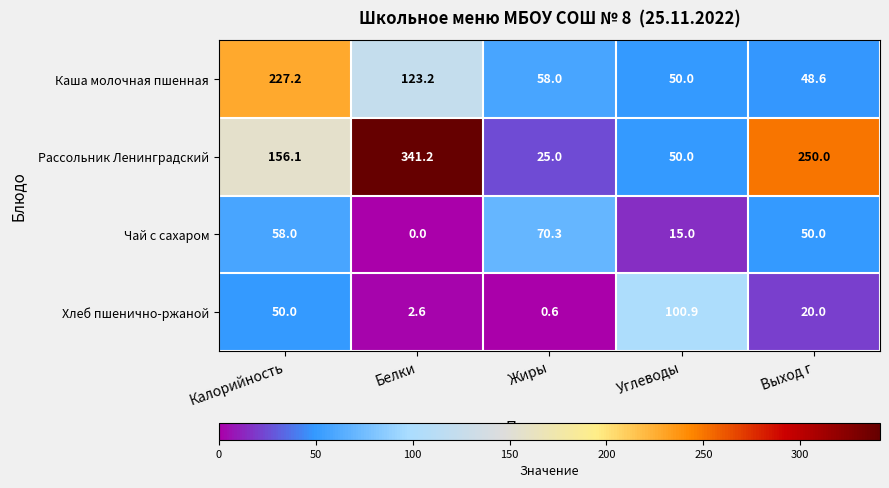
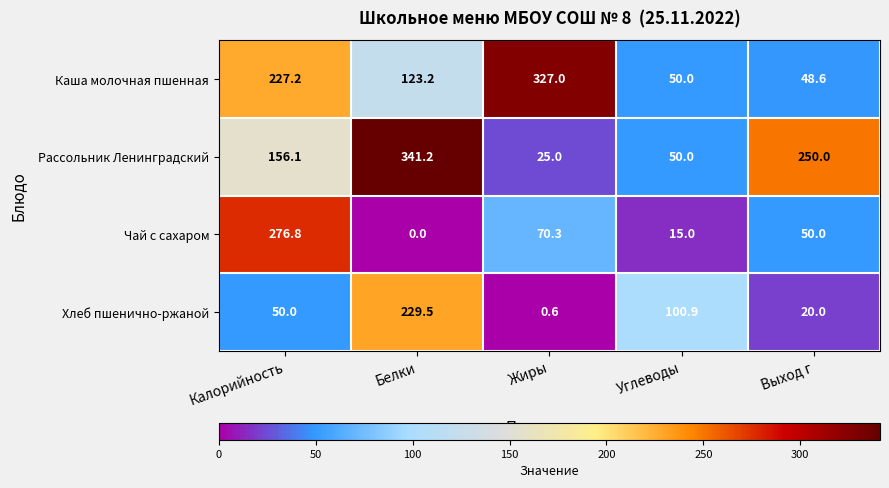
  {
    "Каша молочная пшенная": {
      "Калорийность": 227.2,
      "Белки": 123.2,
-     "Жиры": 58.0,
+     "Жиры": 327.0,
      "Углеводы": 50.0,
      "Выход г": 48.6
    },
    "Рассольник Ленинградский": {
      "Калорийность": 156.1,
      "Белки": 341.2,
      "Жиры": 25.0,
      "Углеводы": 50.0,
      "Выход г": 250.0
    },
    "Чай с сахаром": {
-     "Калорийность": 58.0,
+     "Калорийность": 276.8,
      "Белки": 0.0,
      "Жиры": 70.3,
      "Углеводы": 15.0,
      "Выход г": 50.0
    },
    "Хлеб пшенично-ржаной": {
      "Калорийность": 50.0,
-     "Белки": 2.6,
+     "Белки": 229.5,
      "Жиры": 0.6,
      "Углеводы": 100.9,
      "Выход г": 20.0
    }
  }
